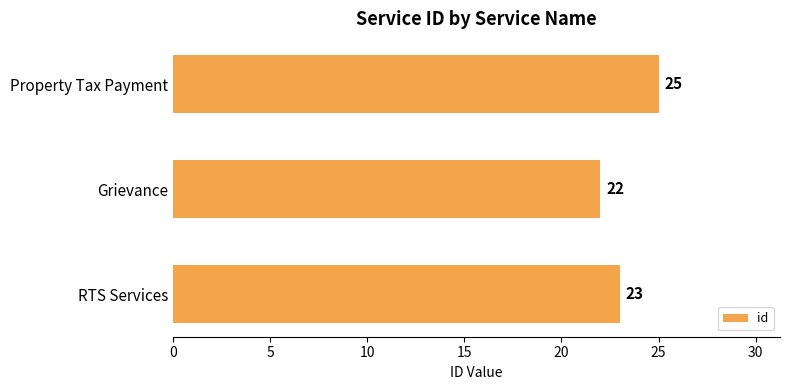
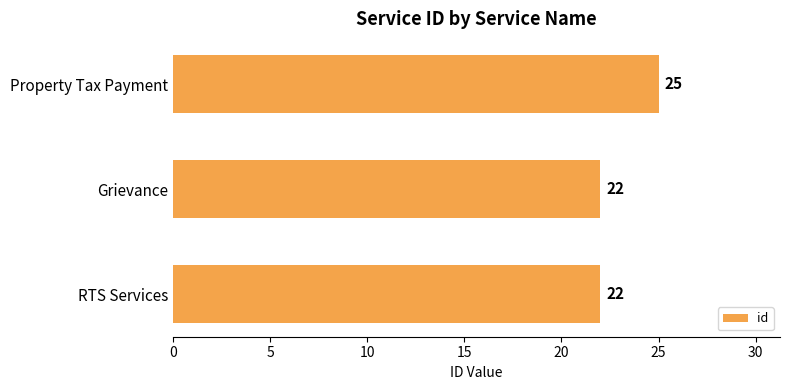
  {
    "Property Tax Payment": 25,
    "Grievance": 22,
-   "RTS Services": 23
+   "RTS Services": 22
  }
